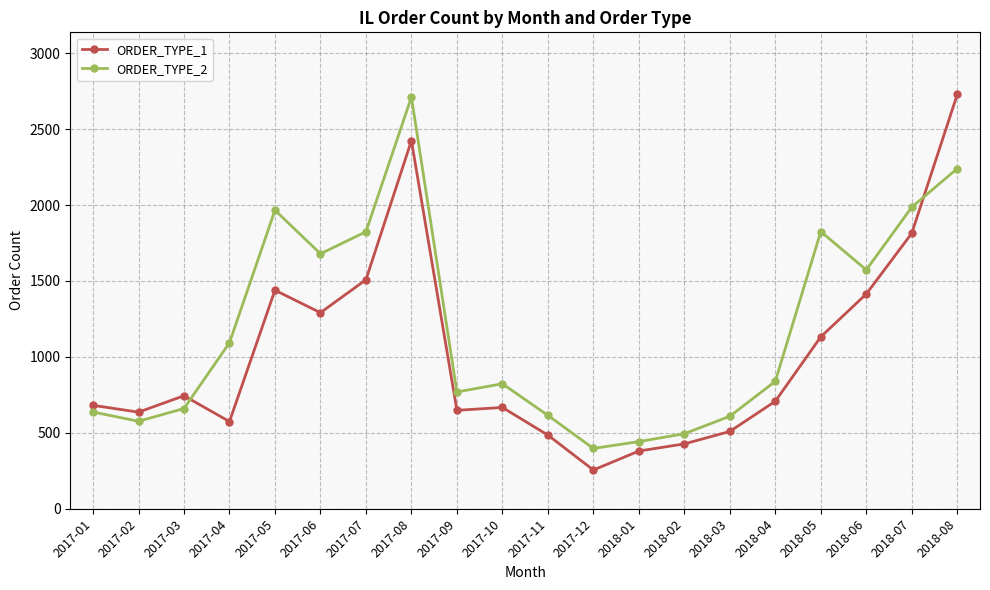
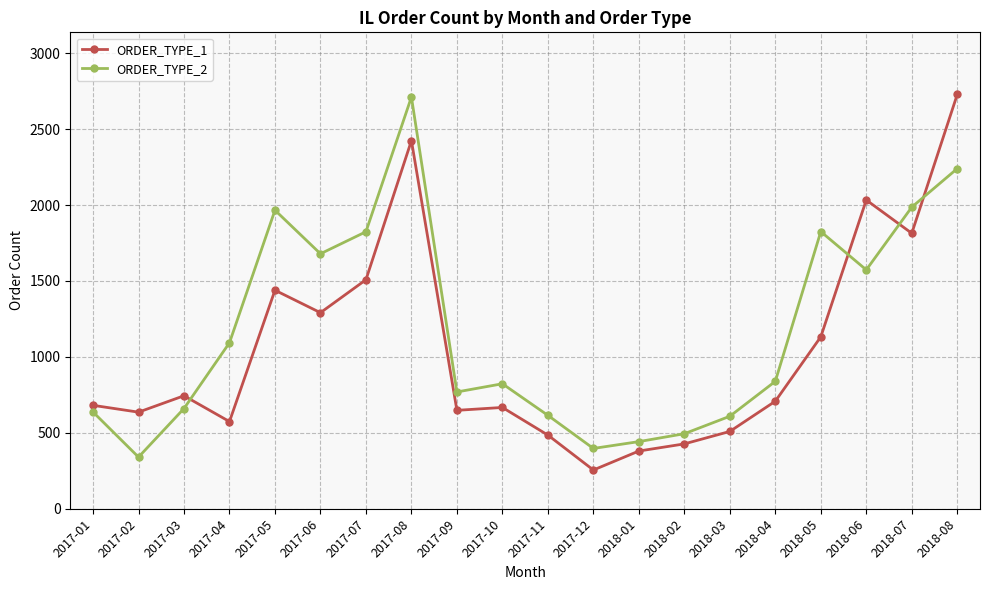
  {
    "ORDER_TYPE_1": {
      "2017-01": 680,
      "2017-02": 640,
      "2017-03": 740,
      "2017-04": 570,
      "2017-05": 1440,
      "2017-06": 1290,
      "2017-07": 1510,
      "2017-08": 2420,
      "2017-09": 650,
      "2017-10": 670,
      "2017-11": 490,
      "2017-12": 260,
      "2018-01": 380,
      "2018-02": 430,
      "2018-03": 510,
      "2018-04": 710,
      "2018-05": 1130,
-     "2018-06": 1410,
+     "2018-06": 2030,
      "2018-07": 1810,
      "2018-08": 2730
    },
    "ORDER_TYPE_2": {
      "2017-01": 640,
-     "2017-02": 580,
+     "2017-02": 340,
      "2017-03": 660,
      "2017-04": 1090,
      "2017-05": 1970,
      "2017-06": 1680,
      "2017-07": 1820,
      "2017-08": 2710,
      "2017-09": 770,
      "2017-10": 820,
      "2017-11": 620,
      "2017-12": 400,
      "2018-01": 440,
      "2018-02": 490,
      "2018-03": 610,
      "2018-04": 840,
      "2018-05": 1830,
      "2018-06": 1570,
      "2018-07": 1990,
      "2018-08": 2240
    }
  }
